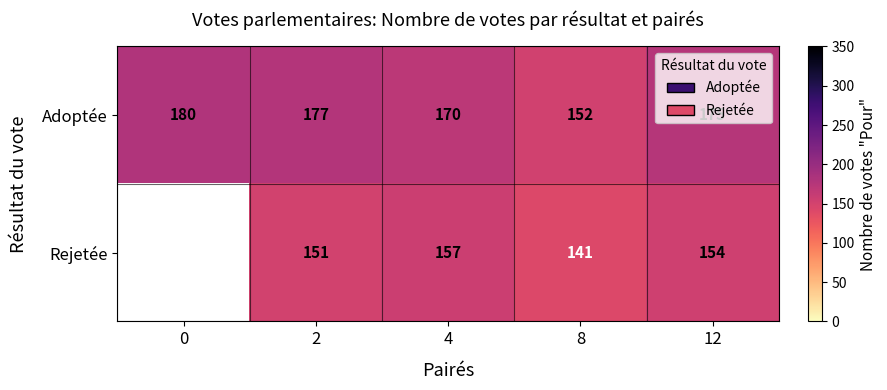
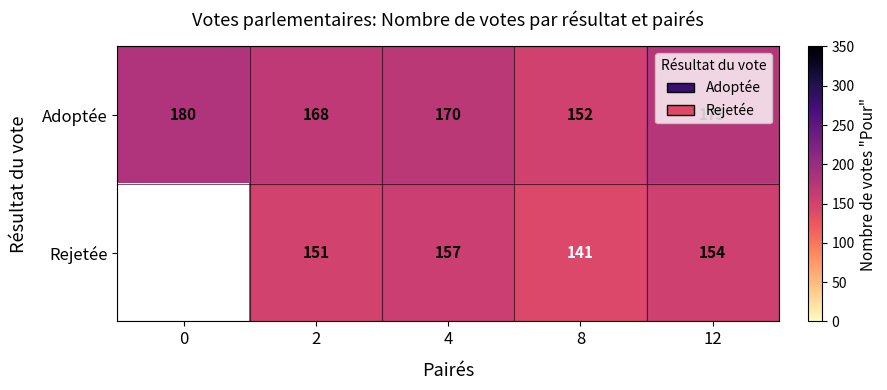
  {
    "Adoptée": {
      "0": 180,
-     "2": 177,
+     "2": 168,
      "4": 170,
      "8": 152
    },
    "Rejetée": {
      "2": 151,
      "4": 157,
      "8": 141,
      "12": 154
    }
  }
